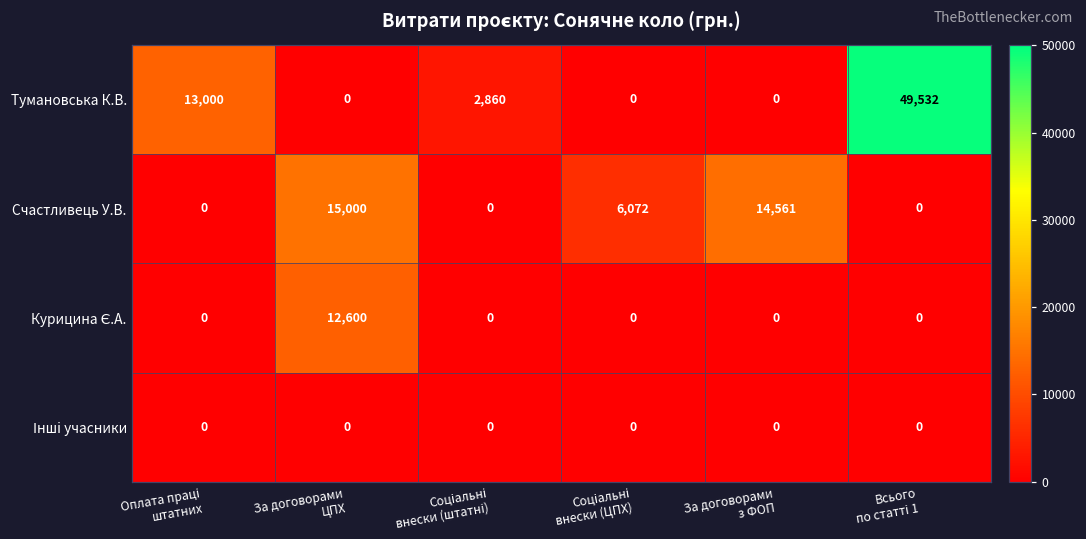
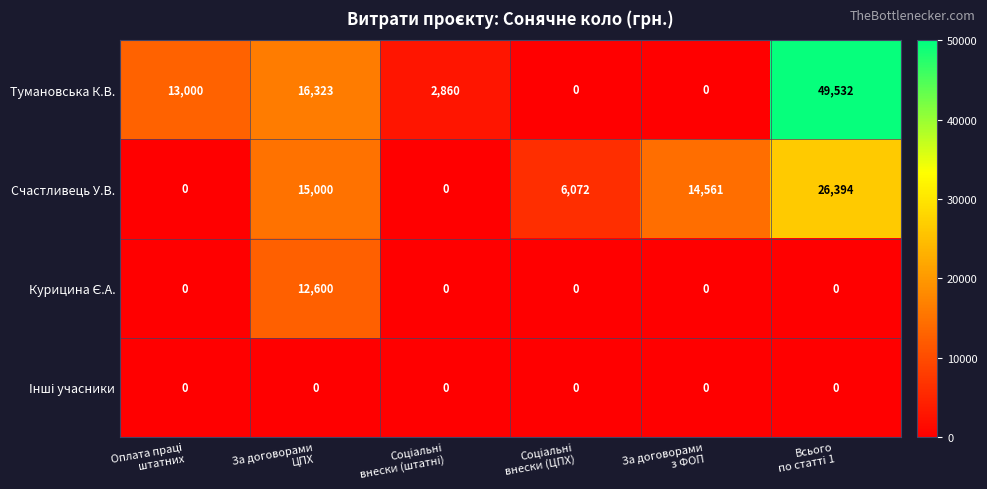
  {
    "Тумановська К.В.": {
      "Оплата праці штатних": "13,000",
-     "За договорами ЦПХ": "0",
+     "За договорами ЦПХ": "16,323",
      "Соціальні внески (штатні)": "2,860",
      "Соціальні внески (ЦПХ)": "0",
      "За договорами з ФОП": "0",
      "Всього по статті 1": "49,532"
    },
    "Счастливець У.В.": {
      "Оплата праці штатних": "0",
      "За договорами ЦПХ": "15,000",
      "Соціальні внески (штатні)": "0",
      "Соціальні внески (ЦПХ)": "6,072",
      "За договорами з ФОП": "14,561",
-     "Всього по статті 1": "0"
+     "Всього по статті 1": "26,394"
    },
    "Курицина Є.А.": {
      "Оплата праці штатних": "0",
      "За договорами ЦПХ": "12,600",
      "Соціальні внески (штатні)": "0",
      "Соціальні внески (ЦПХ)": "0",
      "За договорами з ФОП": "0",
      "Всього по статті 1": "0"
    },
    "Інші учасники": {
      "Оплата праці штатних": "0",
      "За договорами ЦПХ": "0",
      "Соціальні внески (штатні)": "0",
      "Соціальні внески (ЦПХ)": "0",
      "За договорами з ФОП": "0",
      "Всього по статті 1": "0"
    }
  }
